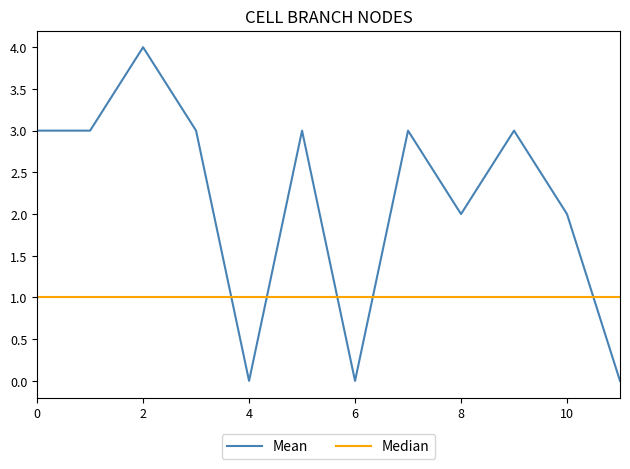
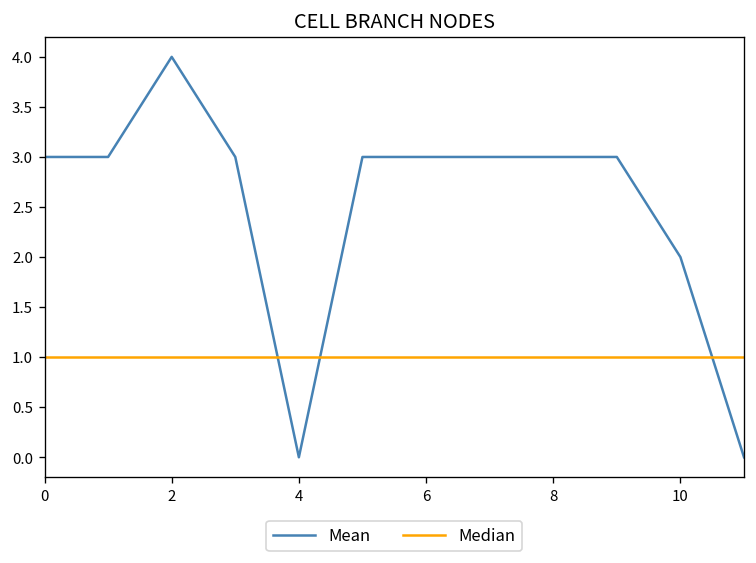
  {
    "Mean": {
      "0": 3,
      "2": 4,
      "4": 0,
-     "6": 0,
-     "8": 2,
+     "6": 3,
+     "8": 3,
      "10": 2
    },
    "Median": {
      "0": 1,
      "2": 1,
      "4": 1,
      "6": 1,
      "8": 1,
      "10": 1
    }
  }
